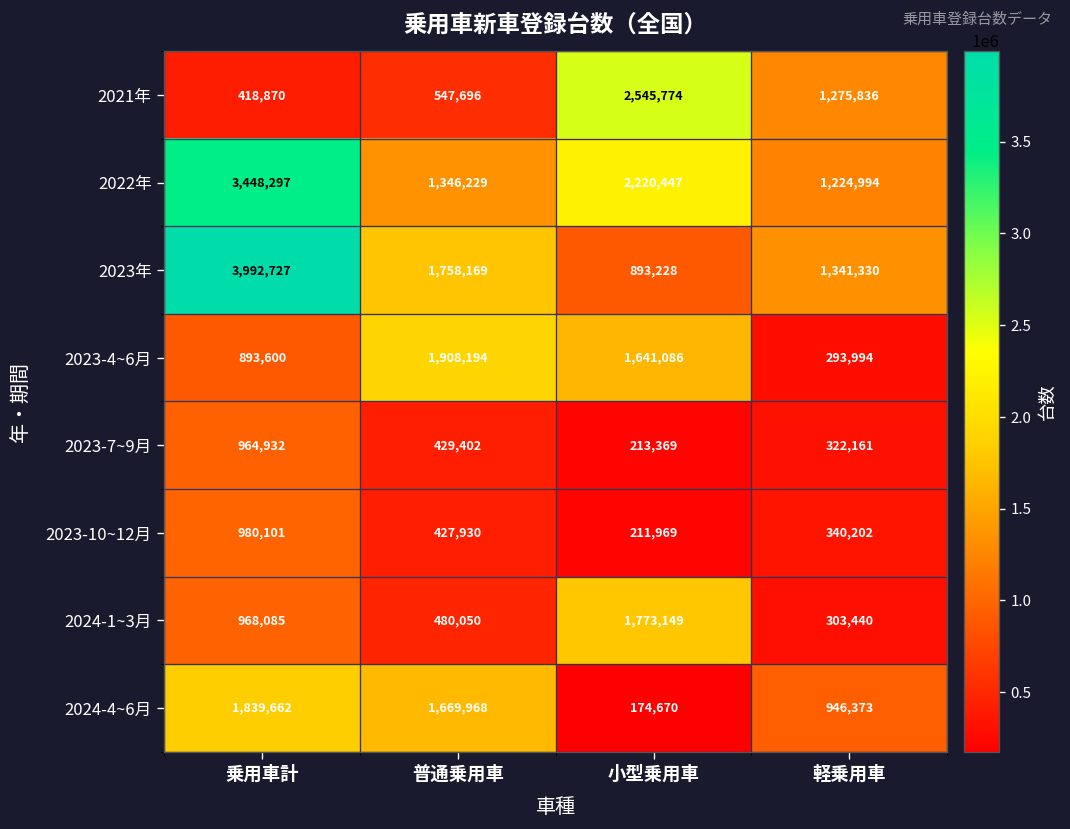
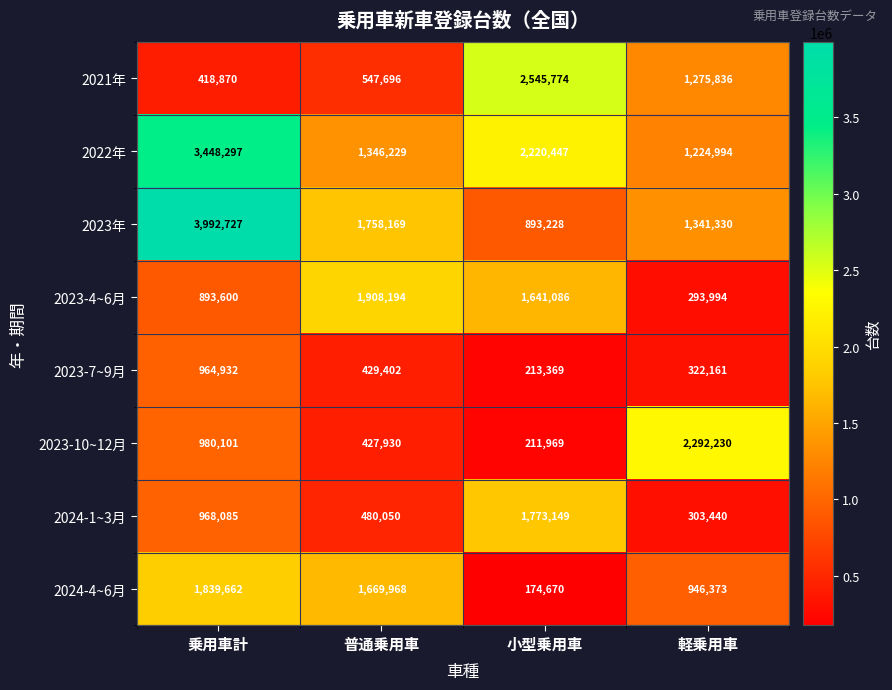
  {
    "2021年": {
      "乗用車計": "418,870",
      "普通乗用車": "547,696",
      "小型乗用車": "2,545,774",
      "軽乗用車": "1,275,836"
    },
    "2022年": {
      "乗用車計": "3,448,297",
      "普通乗用車": "1,346,229",
      "小型乗用車": "2,220,447",
      "軽乗用車": "1,224,994"
    },
    "2023年": {
      "乗用車計": "3,992,727",
      "普通乗用車": "1,758,169",
      "小型乗用車": "893,228",
      "軽乗用車": "1,341,330"
    },
    "2023-4~6月": {
      "乗用車計": "893,600",
      "普通乗用車": "1,908,194",
      "小型乗用車": "1,641,086",
      "軽乗用車": "293,994"
    },
    "2023-7~9月": {
      "乗用車計": "964,932",
      "普通乗用車": "429,402",
      "小型乗用車": "213,369",
      "軽乗用車": "322,161"
    },
    "2023-10~12月": {
      "乗用車計": "980,101",
      "普通乗用車": "427,930",
      "小型乗用車": "211,969",
-     "軽乗用車": "340,202"
+     "軽乗用車": "2,292,230"
    },
    "2024-1~3月": {
      "乗用車計": "968,085",
      "普通乗用車": "480,050",
      "小型乗用車": "1,773,149",
      "軽乗用車": "303,440"
    },
    "2024-4~6月": {
      "乗用車計": "1,839,662",
      "普通乗用車": "1,669,968",
      "小型乗用車": "174,670",
      "軽乗用車": "946,373"
    }
  }
